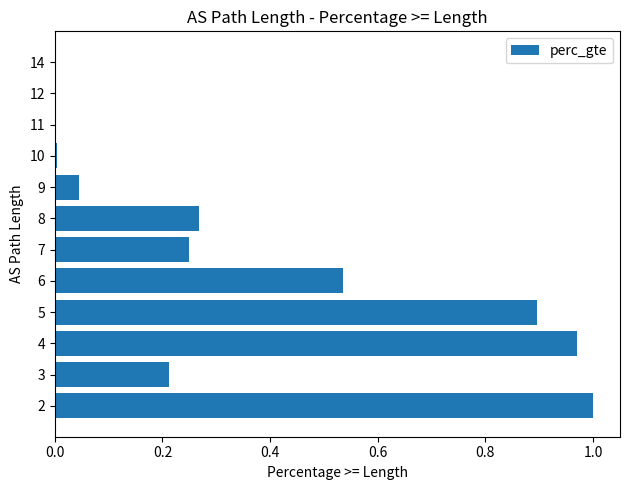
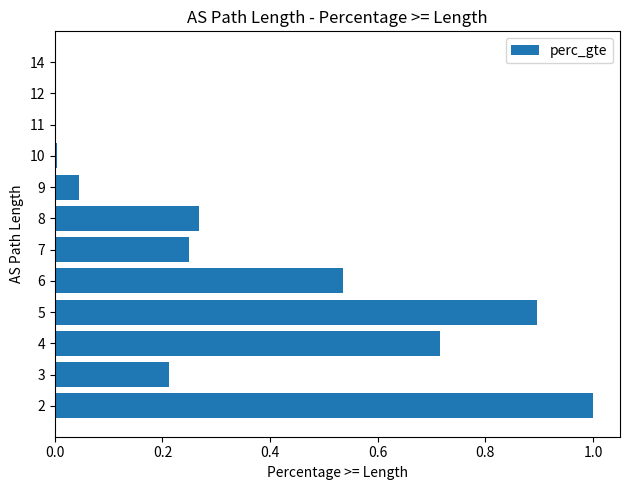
  {
    "14": 0.00,
    "9": 0.04,
    "8": 0.27,
    "7": 0.25,
    "6": 0.54,
    "5": 0.90,
-   "4": 0.97,
+   "4": 0.72,
    "3": 0.21,
    "2": 1.00
  }
